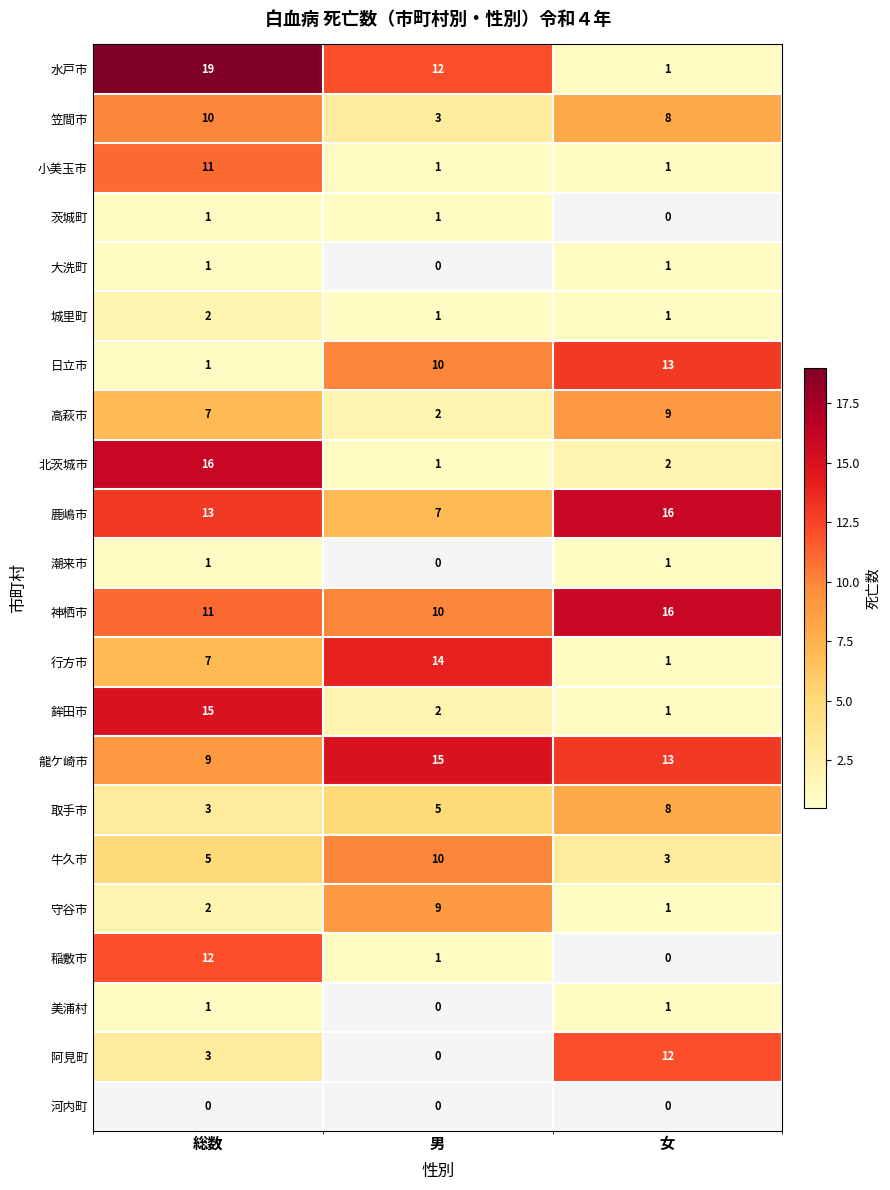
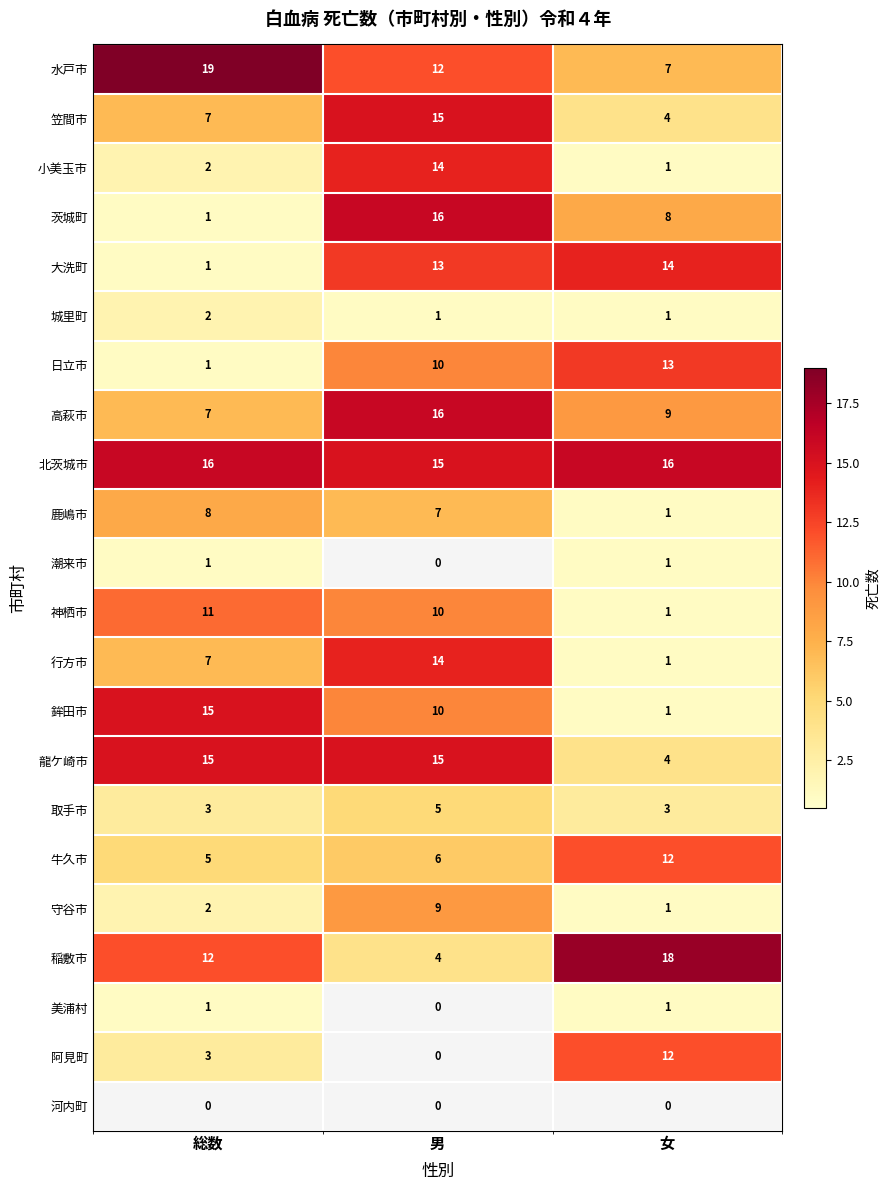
  {
    "水戸市": {
      "総数": 19,
      "男": 12,
-     "女": 1
+     "女": 7
    },
    "笠間市": {
-     "総数": 10,
-     "男": 3,
-     "女": 8
+     "総数": 7,
+     "男": 15,
+     "女": 4
    },
    "小美玉市": {
-     "総数": 11,
-     "男": 1,
+     "総数": 2,
+     "男": 14,
      "女": 1
    },
    "茨城町": {
      "総数": 1,
-     "男": 1,
-     "女": 0
+     "男": 16,
+     "女": 8
    },
    "大洗町": {
      "総数": 1,
-     "男": 0,
-     "女": 1
+     "男": 13,
+     "女": 14
    },
    "城里町": {
      "総数": 2,
      "男": 1,
      "女": 1
    },
    "日立市": {
      "総数": 1,
      "男": 10,
      "女": 13
    },
    "高萩市": {
      "総数": 7,
-     "男": 2,
+     "男": 16,
      "女": 9
    },
    "北茨城市": {
      "総数": 16,
-     "男": 1,
-     "女": 2
+     "男": 15,
+     "女": 16
    },
    "鹿嶋市": {
-     "総数": 13,
+     "総数": 8,
      "男": 7,
-     "女": 16
+     "女": 1
    },
    "潮来市": {
      "総数": 1,
      "男": 0,
      "女": 1
    },
    "神栖市": {
      "総数": 11,
      "男": 10,
-     "女": 16
+     "女": 1
    },
    "行方市": {
      "総数": 7,
      "男": 14,
      "女": 1
    },
    "鉾田市": {
      "総数": 15,
-     "男": 2,
+     "男": 10,
      "女": 1
    },
    "龍ケ崎市": {
-     "総数": 9,
+     "総数": 15,
      "男": 15,
-     "女": 13
+     "女": 4
    },
    "取手市": {
      "総数": 3,
      "男": 5,
-     "女": 8
+     "女": 3
    },
    "牛久市": {
      "総数": 5,
-     "男": 10,
-     "女": 3
+     "男": 6,
+     "女": 12
    },
    "守谷市": {
      "総数": 2,
      "男": 9,
      "女": 1
    },
    "稲敷市": {
      "総数": 12,
-     "男": 1,
-     "女": 0
+     "男": 4,
+     "女": 18
    },
    "美浦村": {
      "総数": 1,
      "男": 0,
      "女": 1
    },
    "阿見町": {
      "総数": 3,
      "男": 0,
      "女": 12
    },
    "河内町": {
      "総数": 0,
      "男": 0,
      "女": 0
    }
  }
